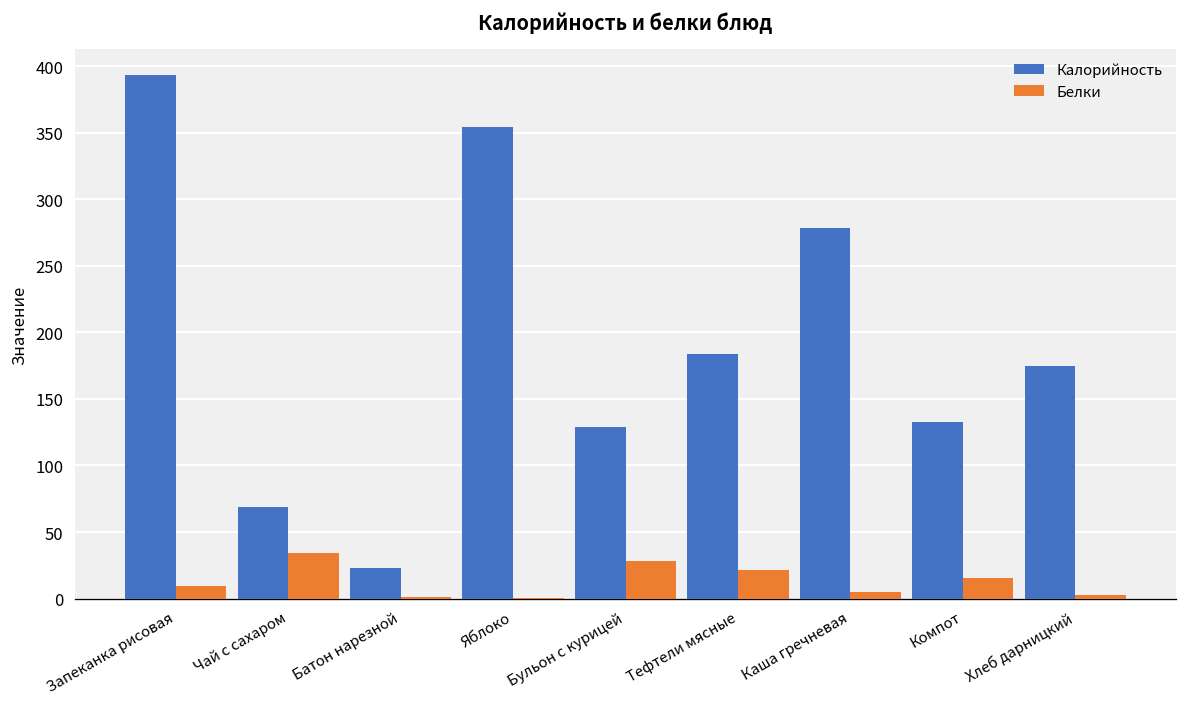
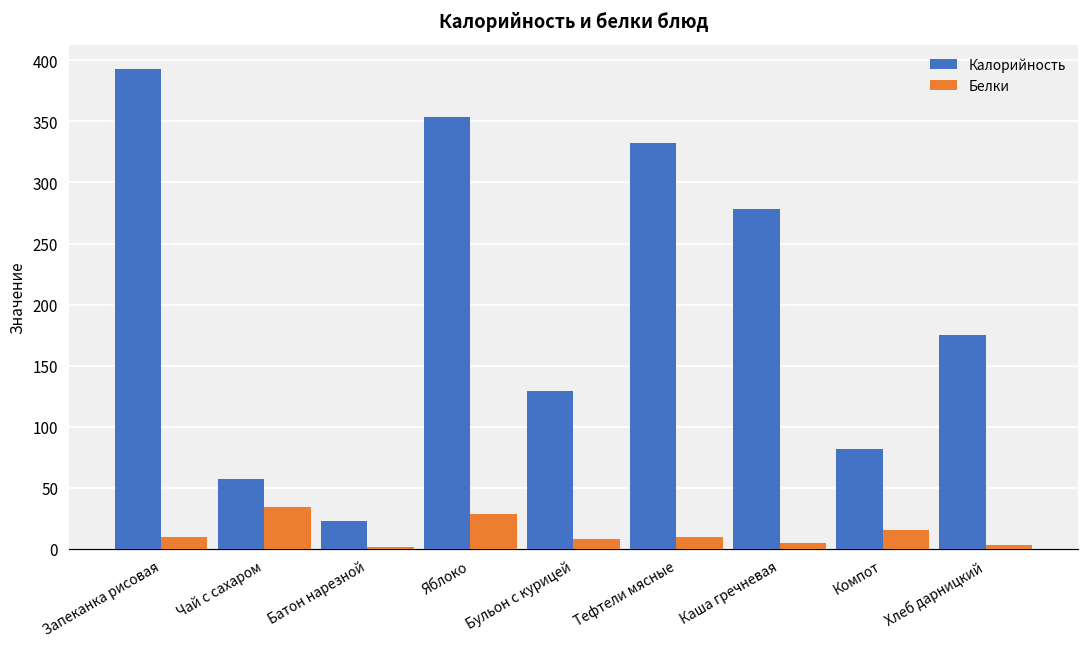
  {
    "Калорийность": {
      "Запеканка рисовая": 393,
-     "Чай с сахаром": 69,
+     "Чай с сахаром": 57,
      "Батон нарезной": 23,
      "Яблоко": 354,
      "Бульон с курицей": 129,
-     "Тефтели мясные": 184,
+     "Тефтели мясные": 332,
      "Каша гречневая": 278,
-     "Компот": 133,
+     "Компот": 82,
      "Хлеб дарницкий": 175
    },
    "Белки": {
      "Запеканка рисовая": 9,
      "Чай с сахаром": 35,
-     "Яблоко": 0,
-     "Бульон с курицей": 28,
-     "Тефтели мясные": 22,
+     "Яблоко": 28,
+     "Бульон с курицей": 8,
+     "Тефтели мясные": 10,
      "Каша гречневая": 5,
      "Компот": 16,
      "Хлеб дарницкий": 3
    }
  }
